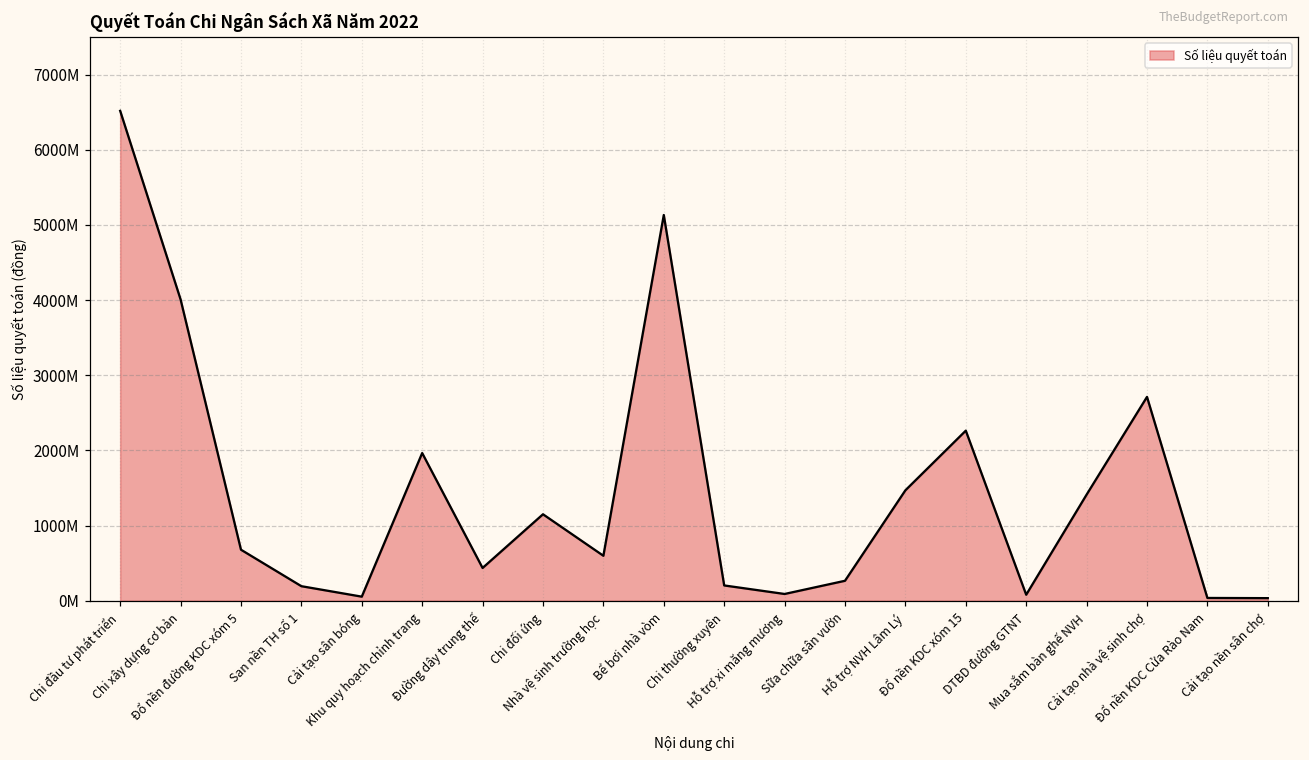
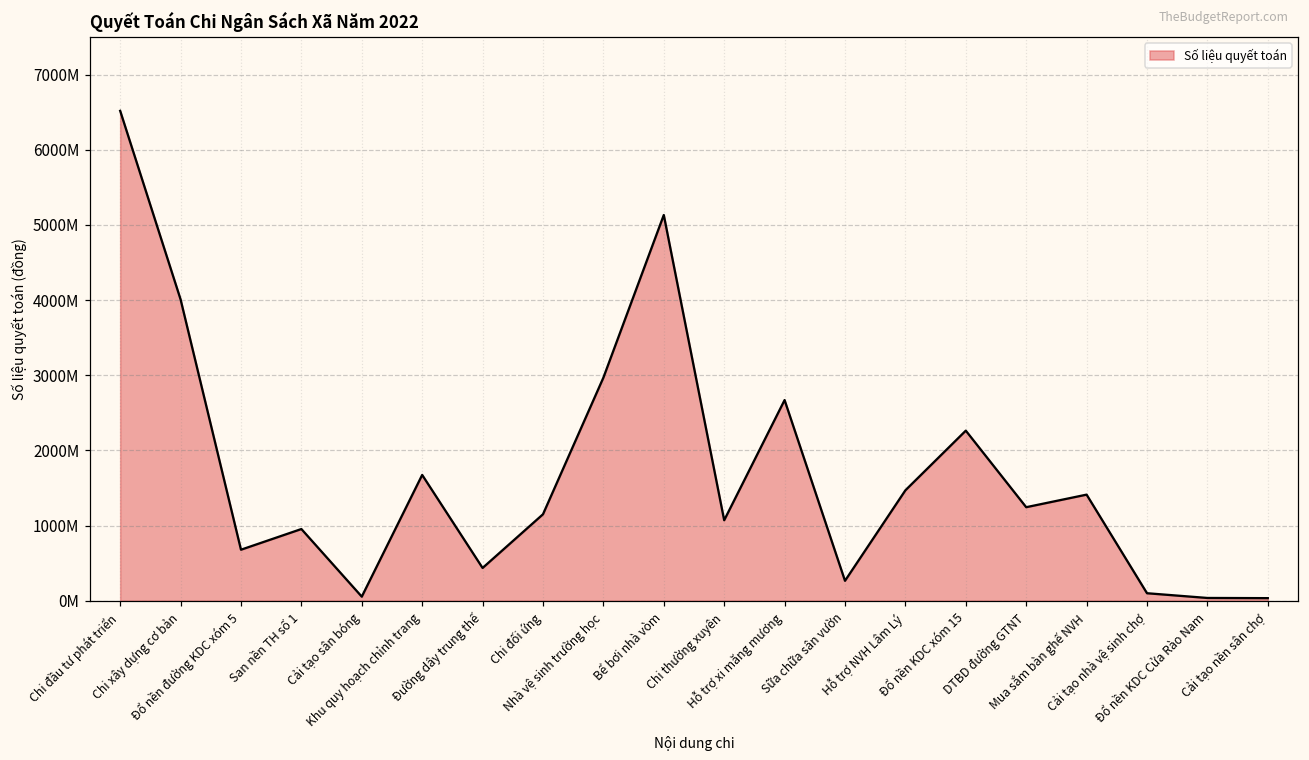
  {
    "Chi đầu tư phát triển": 6500000000,
    "Chi xây dựng cơ bản": 4000000000,
    "Đổ nền đường KDC xóm 5": 700000000,
-   "San nền TH số 1": 200000000,
+   "San nền TH số 1": 1000000000,
    "Cải tạo sân bóng": 100000000,
-   "Khu quy hoạch chỉnh trang": 2000000000,
+   "Khu quy hoạch chỉnh trang": 1700000000,
    "Đường dây trung thế": 400000000,
    "Chi đối ứng": 1200000000,
-   "Nhà vệ sinh trường học": 600000000,
+   "Nhà vệ sinh trường học": 3000000000,
    "Bể bơi nhà vòm": 5100000000,
-   "Chi thường xuyên": 200000000,
-   "Hỗ trợ xi măng mương": 100000000,
+   "Chi thường xuyên": 1100000000,
+   "Hỗ trợ xi măng mương": 2700000000,
    "Sữa chữa sân vườn": 300000000,
    "Hỗ trợ NVH Lâm Lý": 1500000000,
    "Đổ nền KDC xóm 15": 2300000000,
-   "DTBD đường GTNT": 100000000,
+   "DTBD đường GTNT": 1200000000,
    "Mua sắm bàn ghế NVH": 1400000000,
-   "Cải tạo nhà vệ sinh chợ": 2700000000,
+   "Cải tạo nhà vệ sinh chợ": 100000000,
    "Đổ nền KDC Cửa Rào Nam": 0,
    "Cải tạo nền sân chợ": 0
  }
